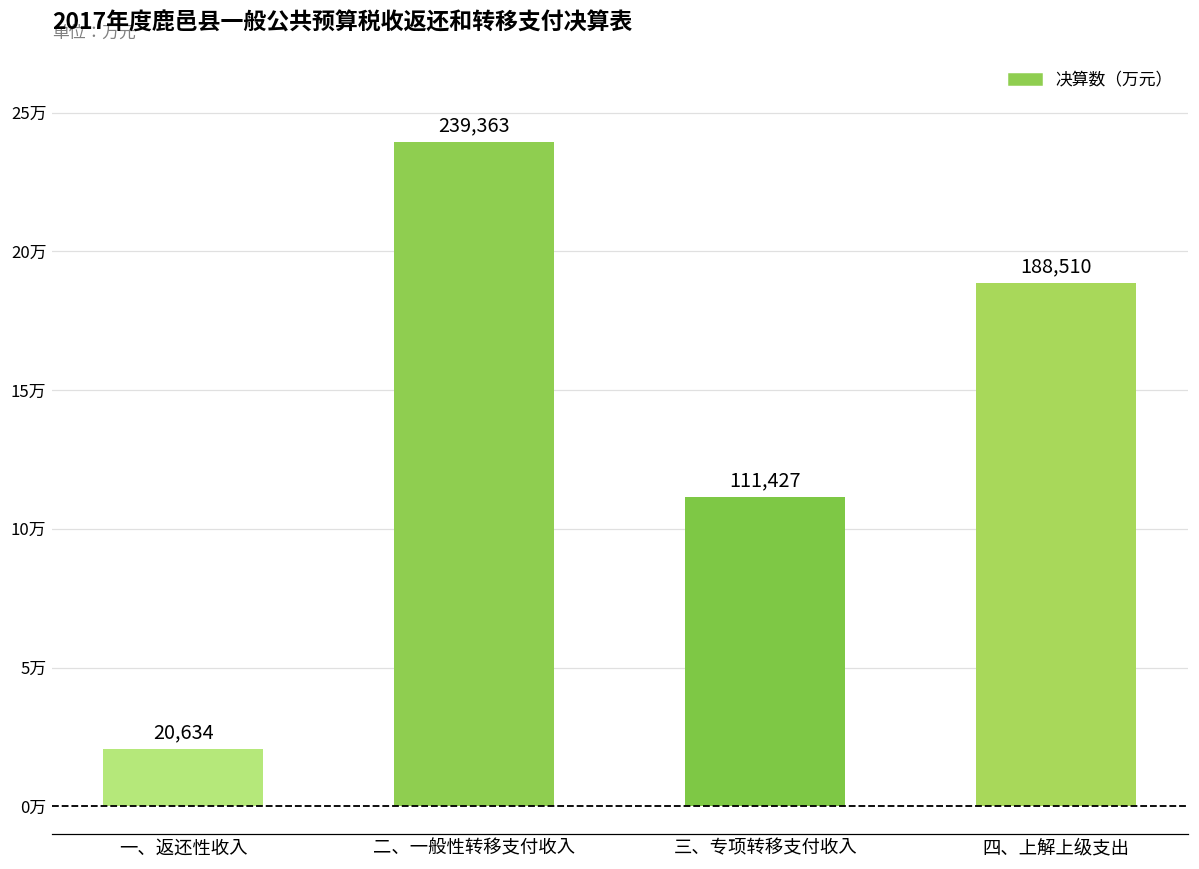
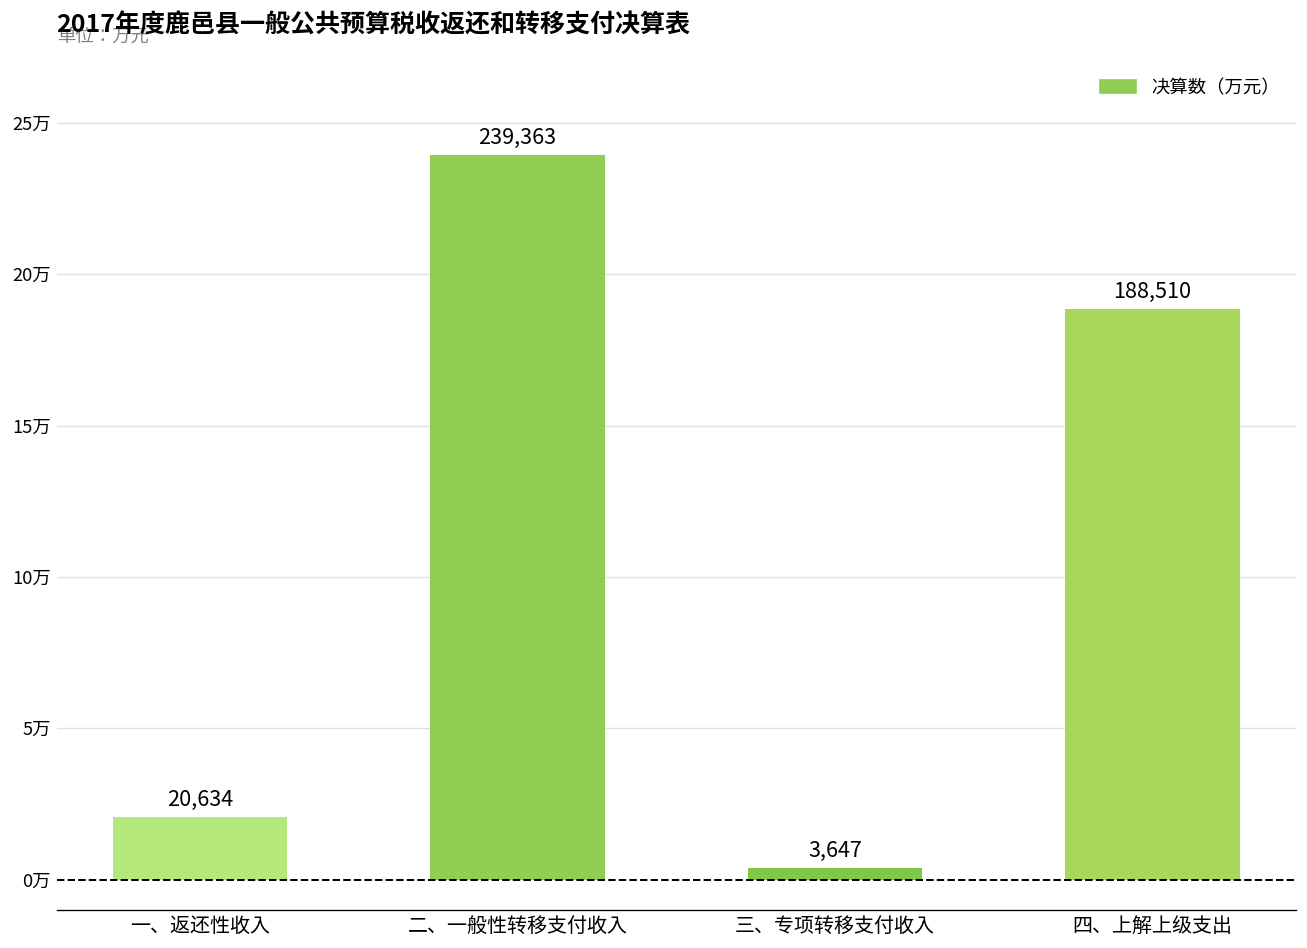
  {
    "一、返还性收入": "20,634",
    "二、一般性转移支付收入": "239,363",
-   "三、专项转移支付收入": "111,427",
+   "三、专项转移支付收入": "3,647",
    "四、上解上级支出": "188,510"
  }
